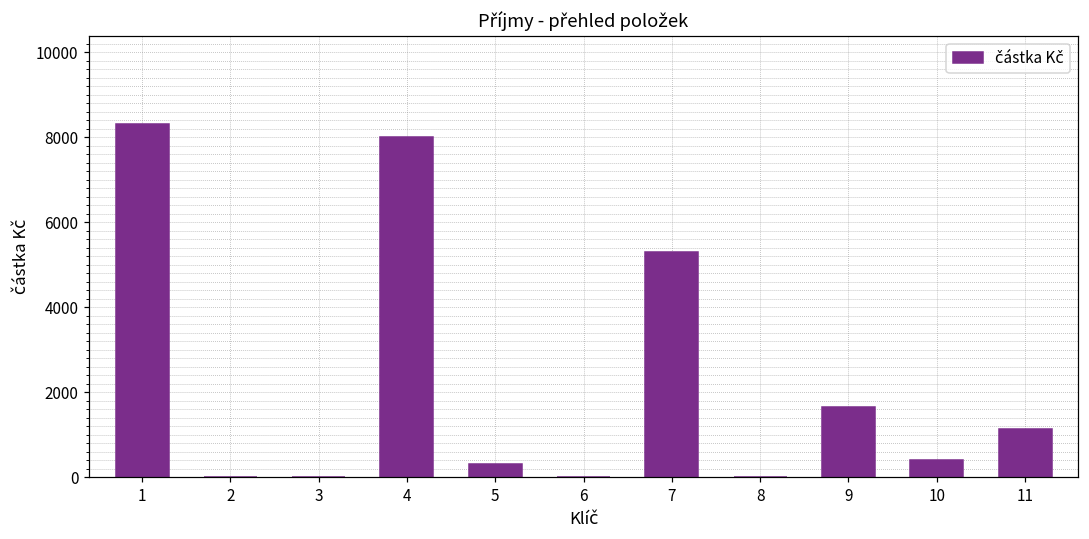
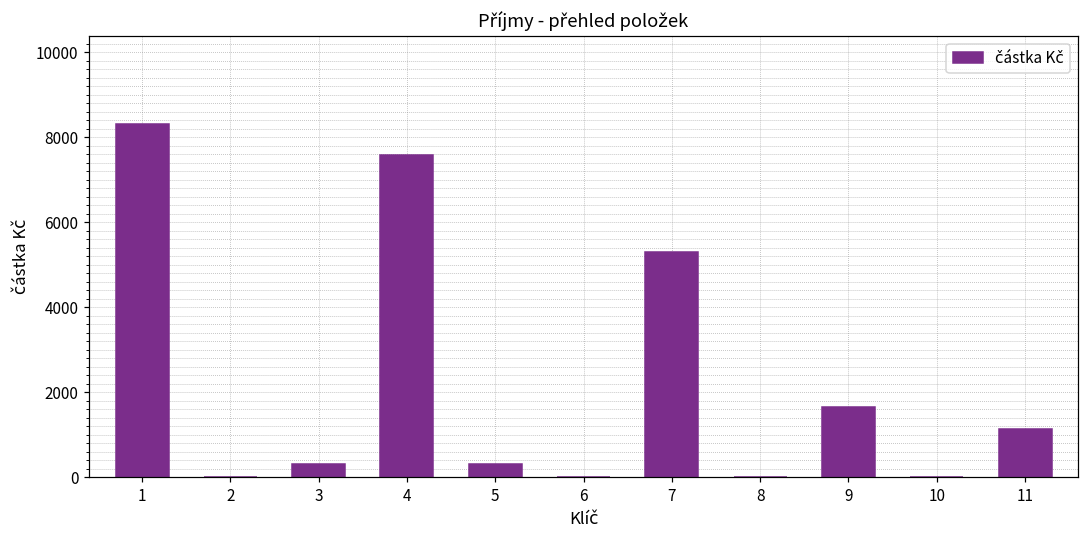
  {
    "1": 8300,
    "2": 0,
-   "3": 0,
-   "4": 8000,
+   "3": 300,
+   "4": 7600,
    "5": 300,
    "6": 0,
    "7": 5300,
    "8": 0,
    "9": 1700,
-   "10": 400,
+   "10": 0,
    "11": 1100
  }
